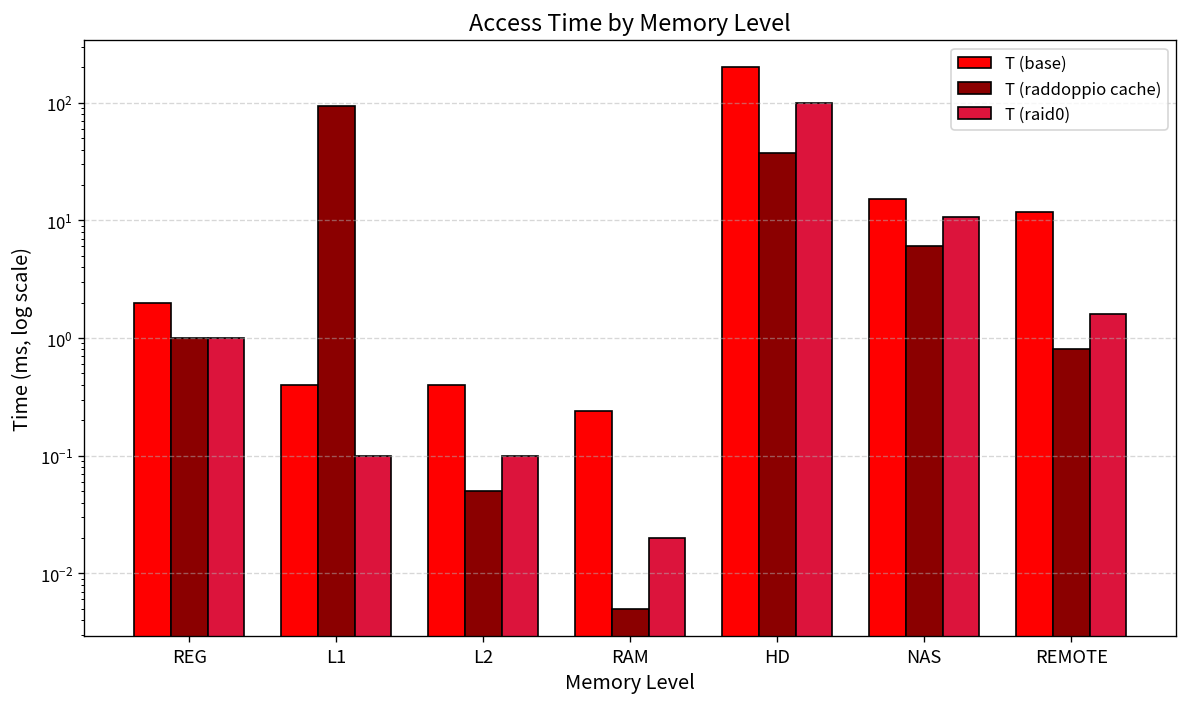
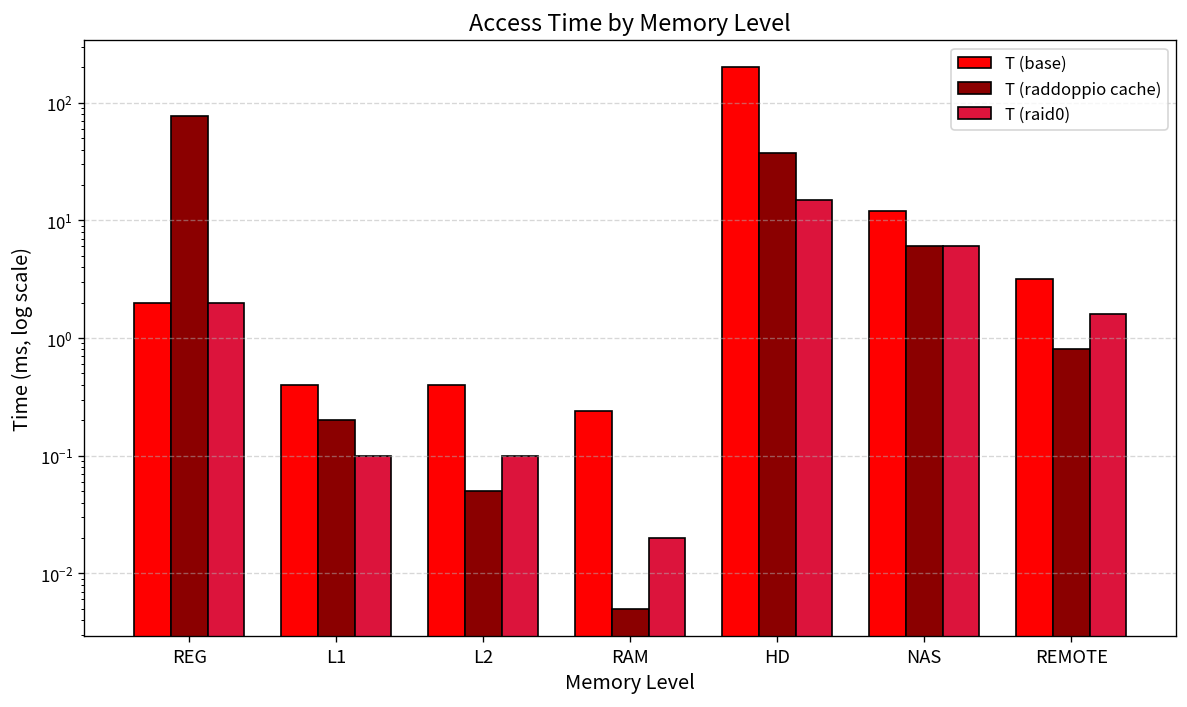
  {
    "T (base)": {
      "REG": 2.0,
      "L1": 0.4,
      "L2": 0.4,
      "RAM": 0.24,
      "HD": 200,
-     "NAS": 15,
-     "REMOTE": 12
+     "NAS": 12,
+     "REMOTE": 3.2
    },
    "T (raddoppio cache)": {
-     "REG": 1,
-     "L1": 90,
+     "REG": 80,
+     "L1": 0.2,
      "L2": 0.05,
      "RAM": 0.005,
      "HD": 37,
      "NAS": 6,
      "REMOTE": 0.8
    },
    "T (raid0)": {
-     "REG": 1,
+     "REG": 2,
      "L1": 0.10,
      "L2": 0.10,
      "RAM": 0.020,
-     "HD": 100,
-     "NAS": 11,
+     "HD": 15,
+     "NAS": 6,
      "REMOTE": 1.6
    }
  }
